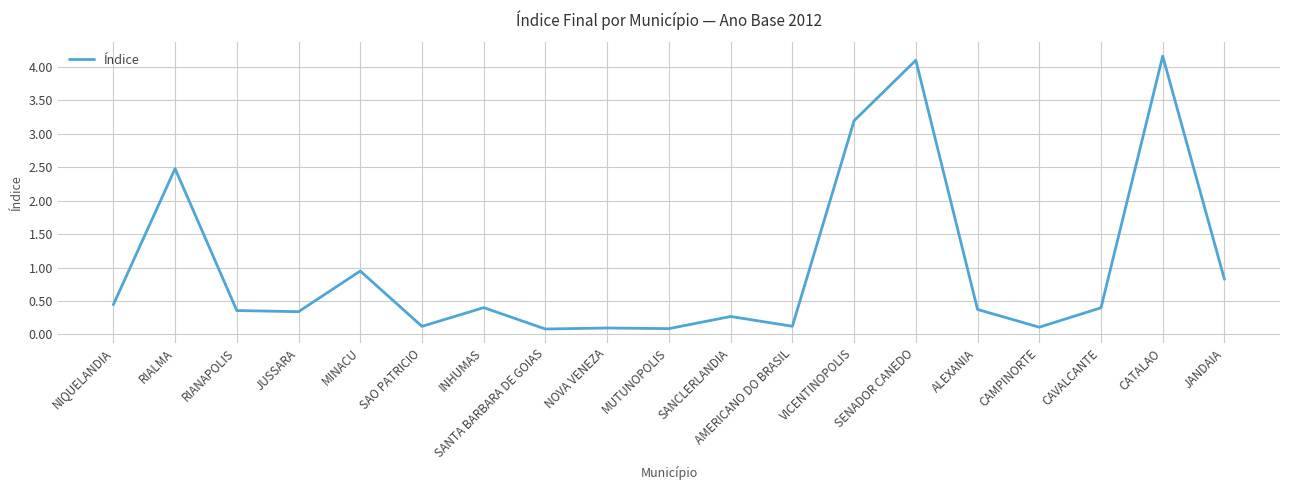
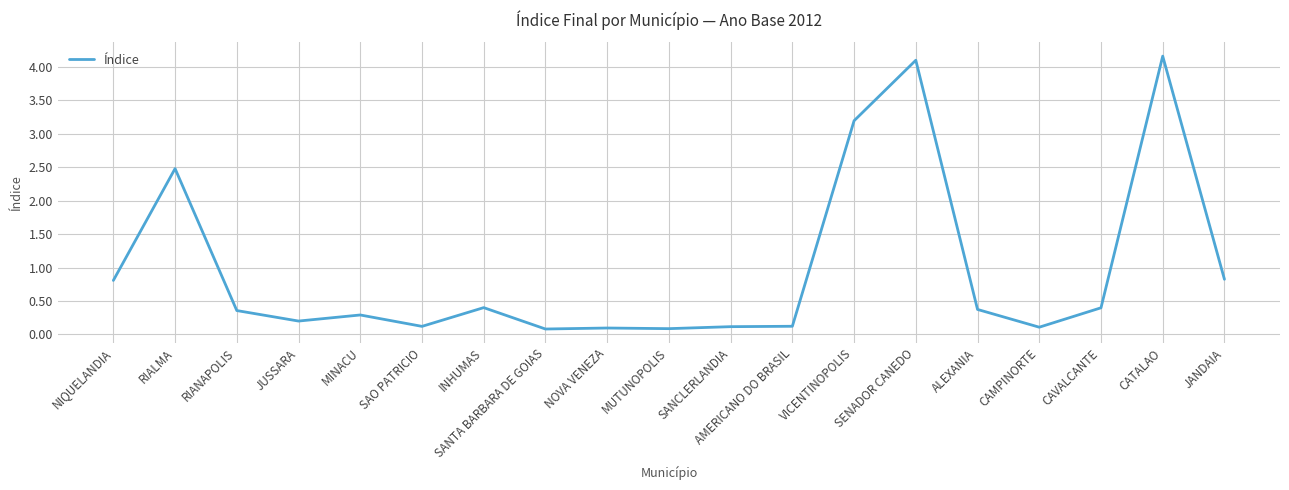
  {
-   "NIQUELANDIA": 0.4,
+   "NIQUELANDIA": 0.8,
    "RIALMA": 2.5,
    "RIANAPOLIS": 0.4,
-   "JUSSARA": 0.3,
-   "MINACU": 0.9,
+   "JUSSARA": 0.2,
+   "MINACU": 0.3,
    "SAO PATRICIO": 0.1,
    "INHUMAS": 0.4,
    "SANTA BARBARA DE GOIAS": 0.1,
    "NOVA VENEZA": 0.1,
    "MUTUNOPOLIS": 0.1,
-   "SANCLERLANDIA": 0.3,
+   "SANCLERLANDIA": 0.1,
    "AMERICANO DO BRASIL": 0.1,
    "VICENTINOPOLIS": 3.2,
    "SENADOR CANEDO": 4.1,
    "ALEXANIA": 0.4,
    "CAMPINORTE": 0.1,
    "CAVALCANTE": 0.4,
    "CATALAO": 4.2,
    "JANDAIA": 0.8
  }
